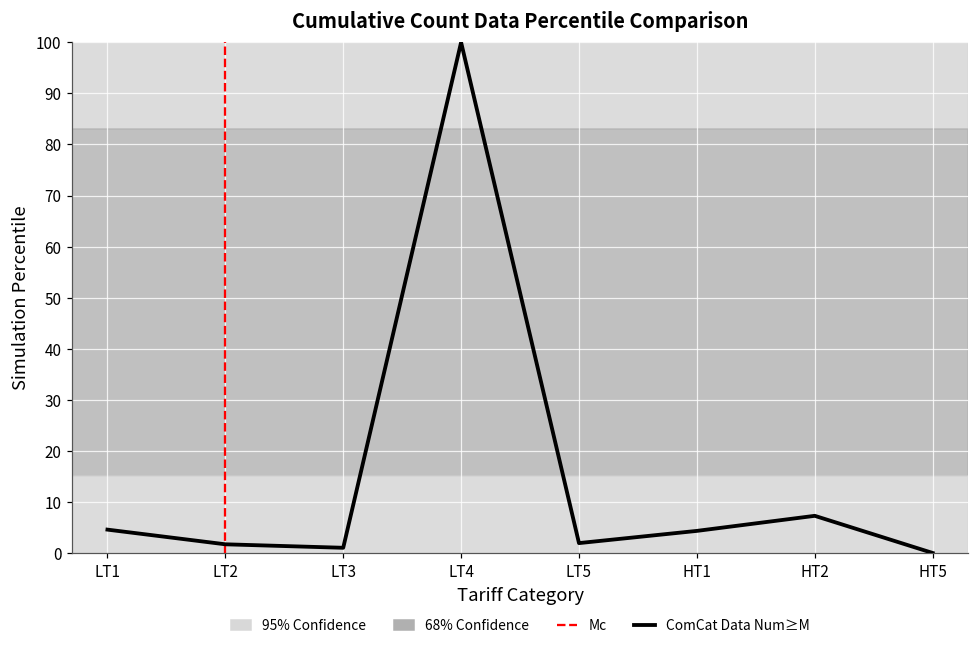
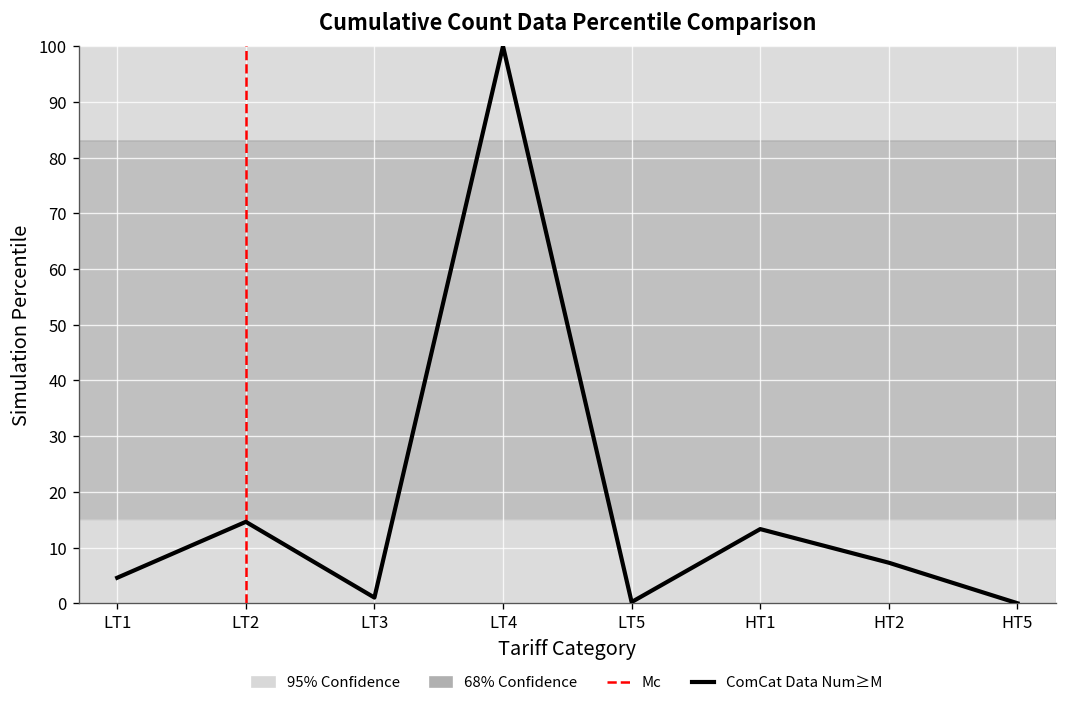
  {
    "LT1": 5,
-   "LT2": 2,
+   "LT2": 15,
    "LT3": 1,
    "LT4": 100,
-   "LT5": 2,
-   "HT1": 4,
+   "LT5": 0,
+   "HT1": 13,
    "HT2": 7,
    "HT5": 0
  }
